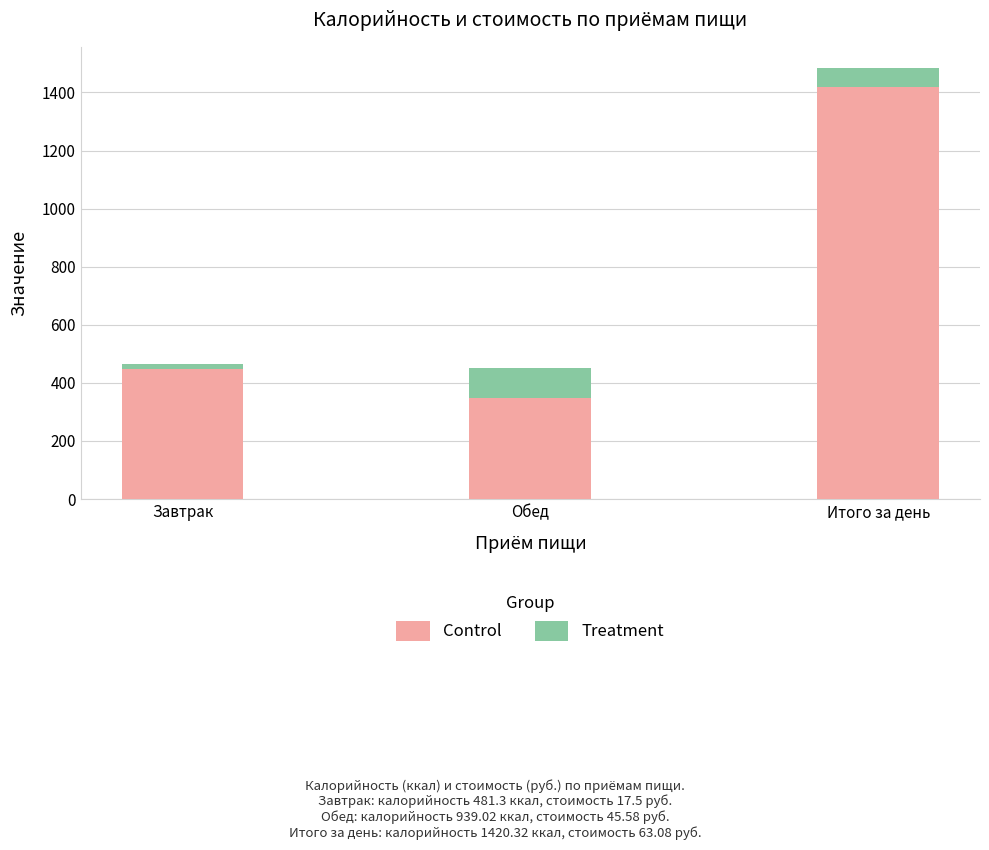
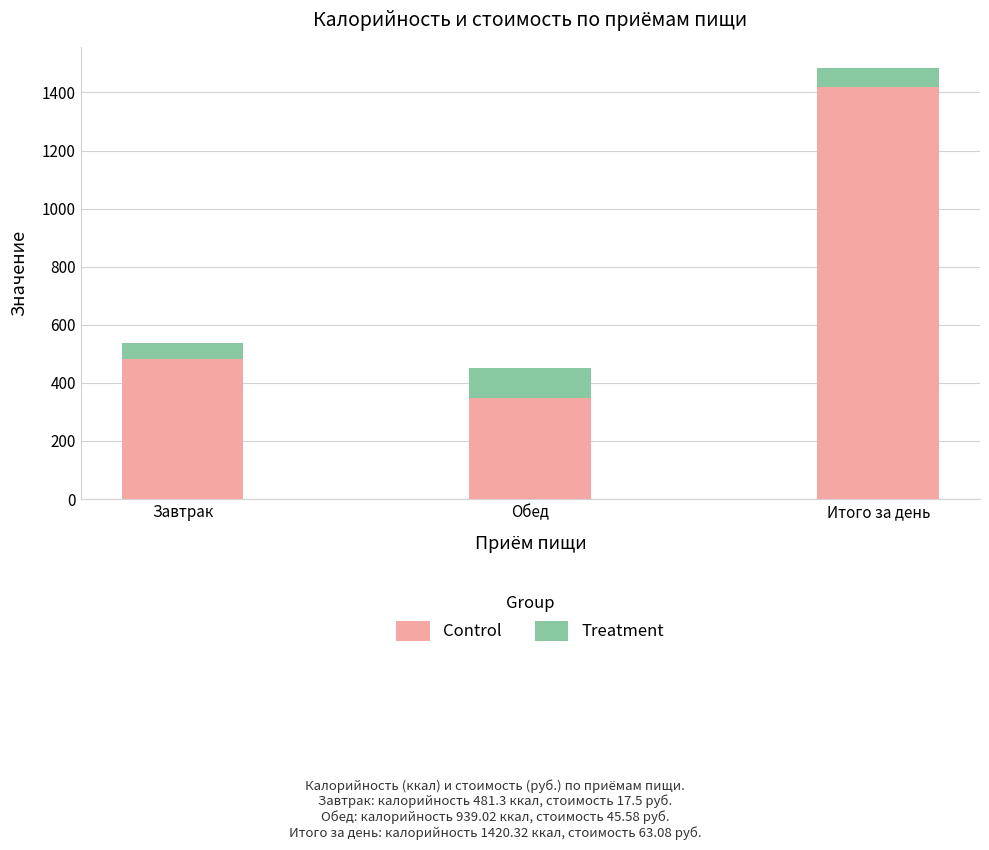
  {
    "Control": {
-     "Завтрак": 450,
+     "Завтрак": 480,
      "Обед": 350,
      "Итого за день": 1420
    },
    "Treatment": {
-     "Завтрак": 20,
+     "Завтрак": 50,
      "Обед": 100,
      "Итого за день": 60
    }
  }
